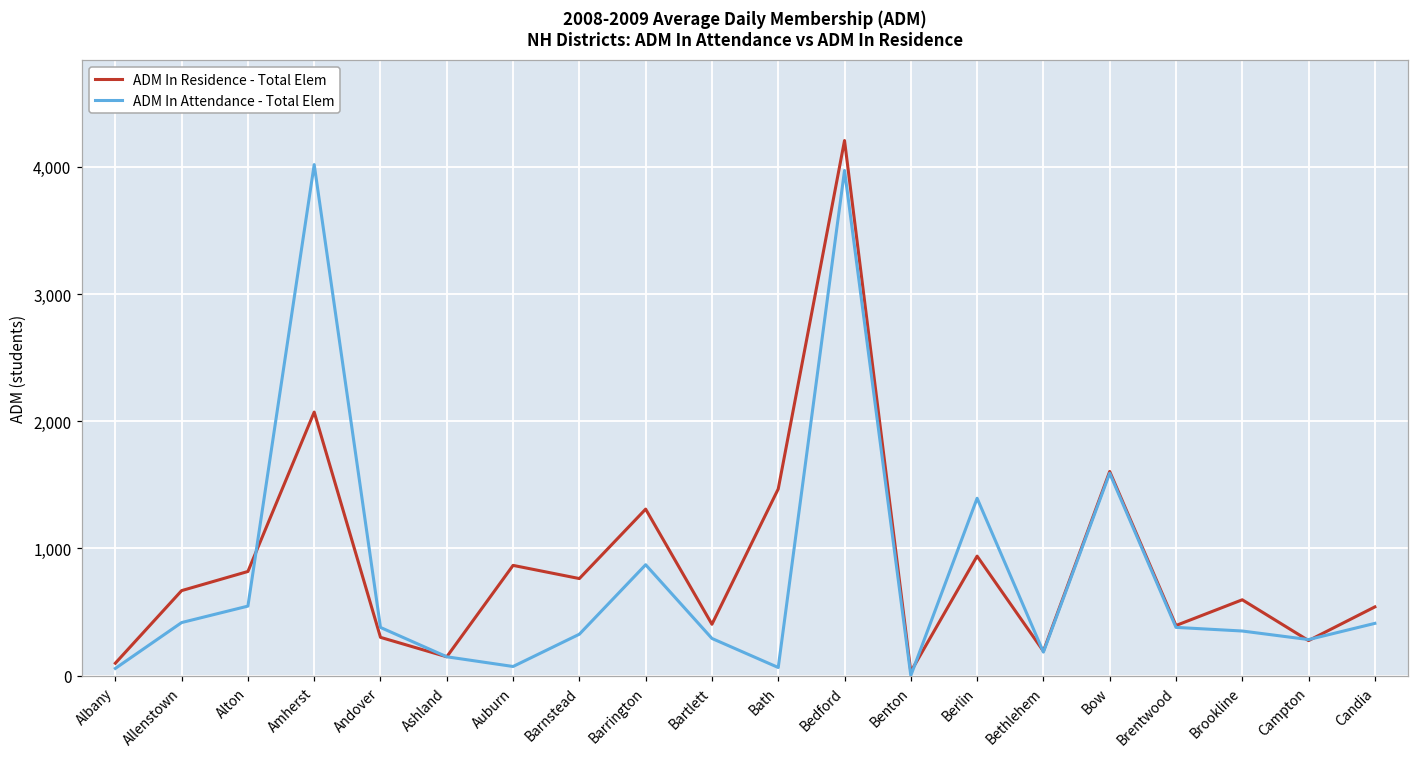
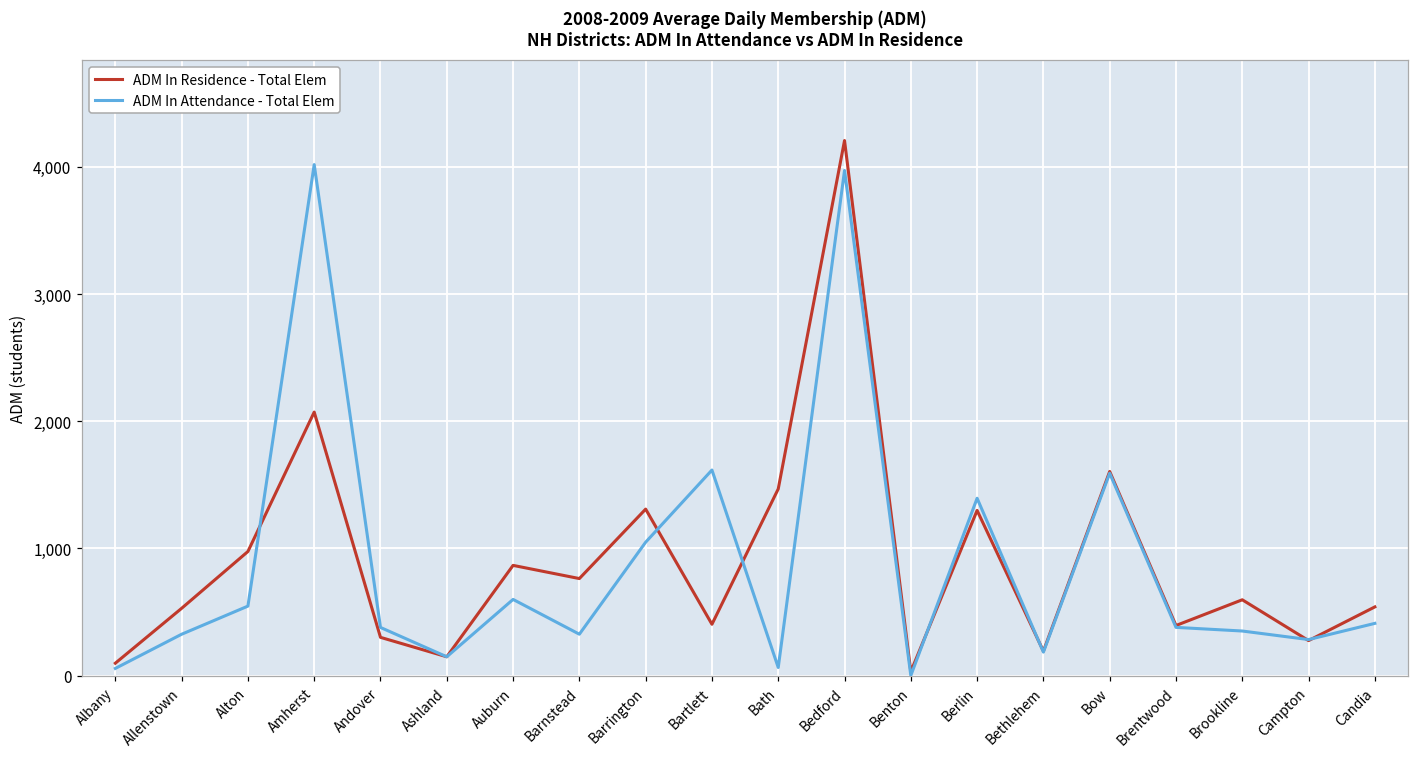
  {
    "ADM In Residence - Total Elem": {
      "Albany": "100",
-     "Allenstown": "670",
-     "Alton": "820",
+     "Allenstown": "530",
+     "Alton": "980",
      "Amherst": "2,070",
      "Andover": "300",
      "Auburn": "870",
      "Barnstead": "760",
      "Barrington": "1,310",
      "Bartlett": "400",
      "Bath": "1,470",
      "Bedford": "4,210",
      "Benton": "30",
-     "Berlin": "940",
+     "Berlin": "1,300",
      "Brookline": "600",
      "Candia": "540"
    },
    "ADM In Attendance - Total Elem": {
      "Albany": "60",
-     "Allenstown": "420",
+     "Allenstown": "320",
      "Alton": "550",
      "Amherst": "4,020",
      "Andover": "380",
-     "Auburn": "70",
+     "Auburn": "600",
      "Barnstead": "320",
-     "Barrington": "870",
-     "Bartlett": "290",
+     "Barrington": "1,050",
+     "Bartlett": "1,620",
      "Bath": "60",
      "Bedford": "3,970",
      "Benton": "0",
      "Berlin": "1,390",
      "Brookline": "350",
      "Candia": "410"
    }
  }
